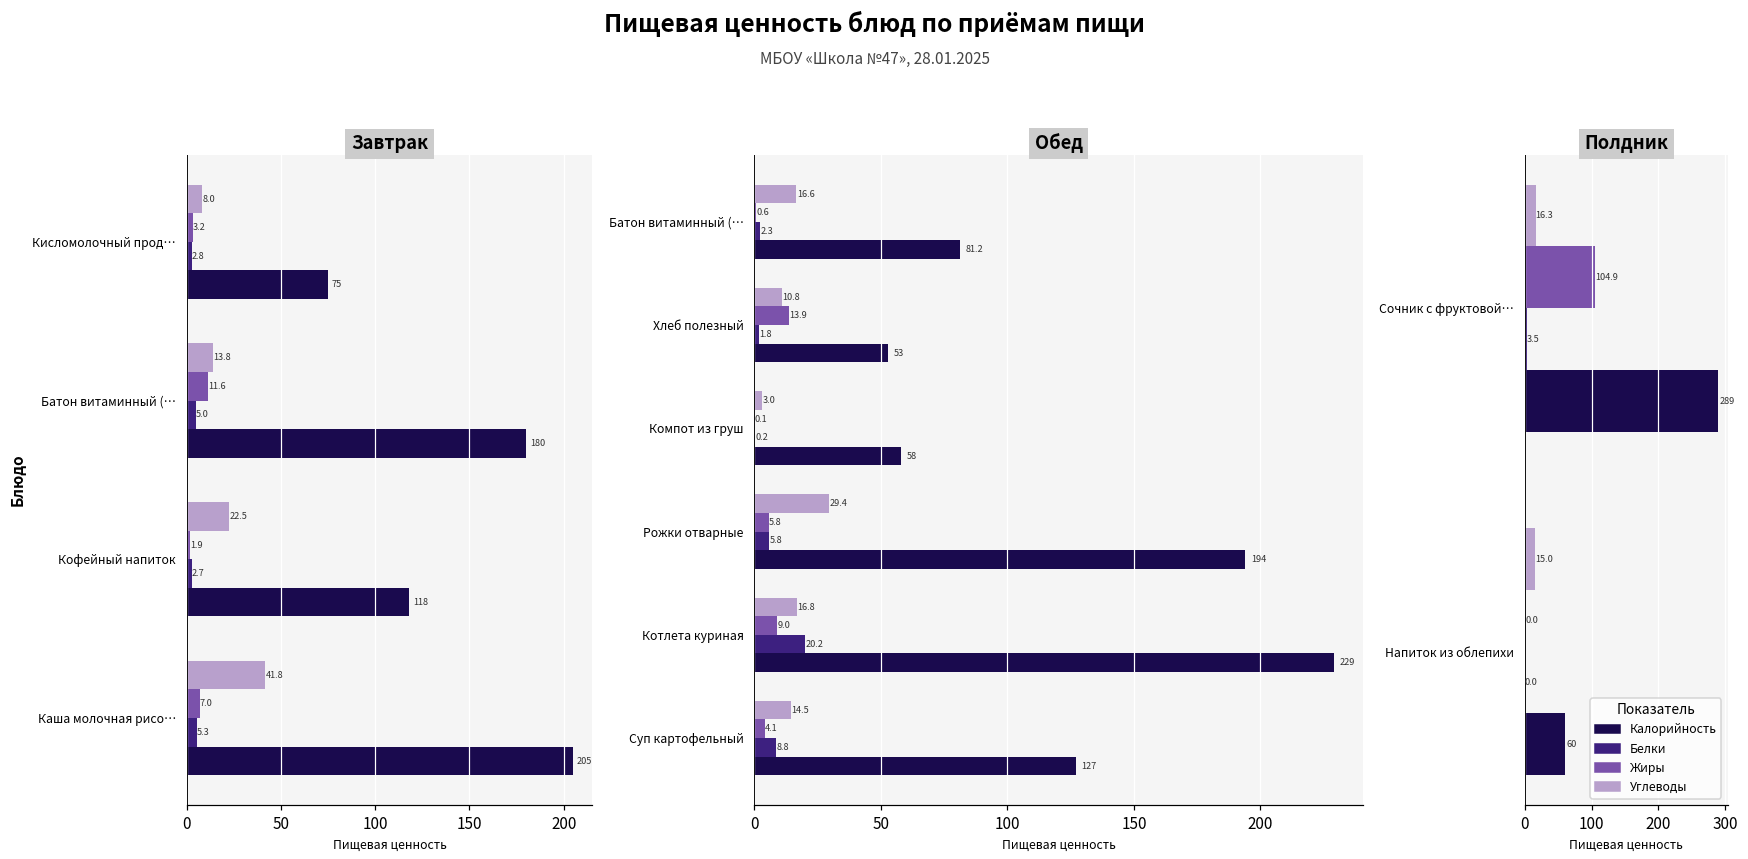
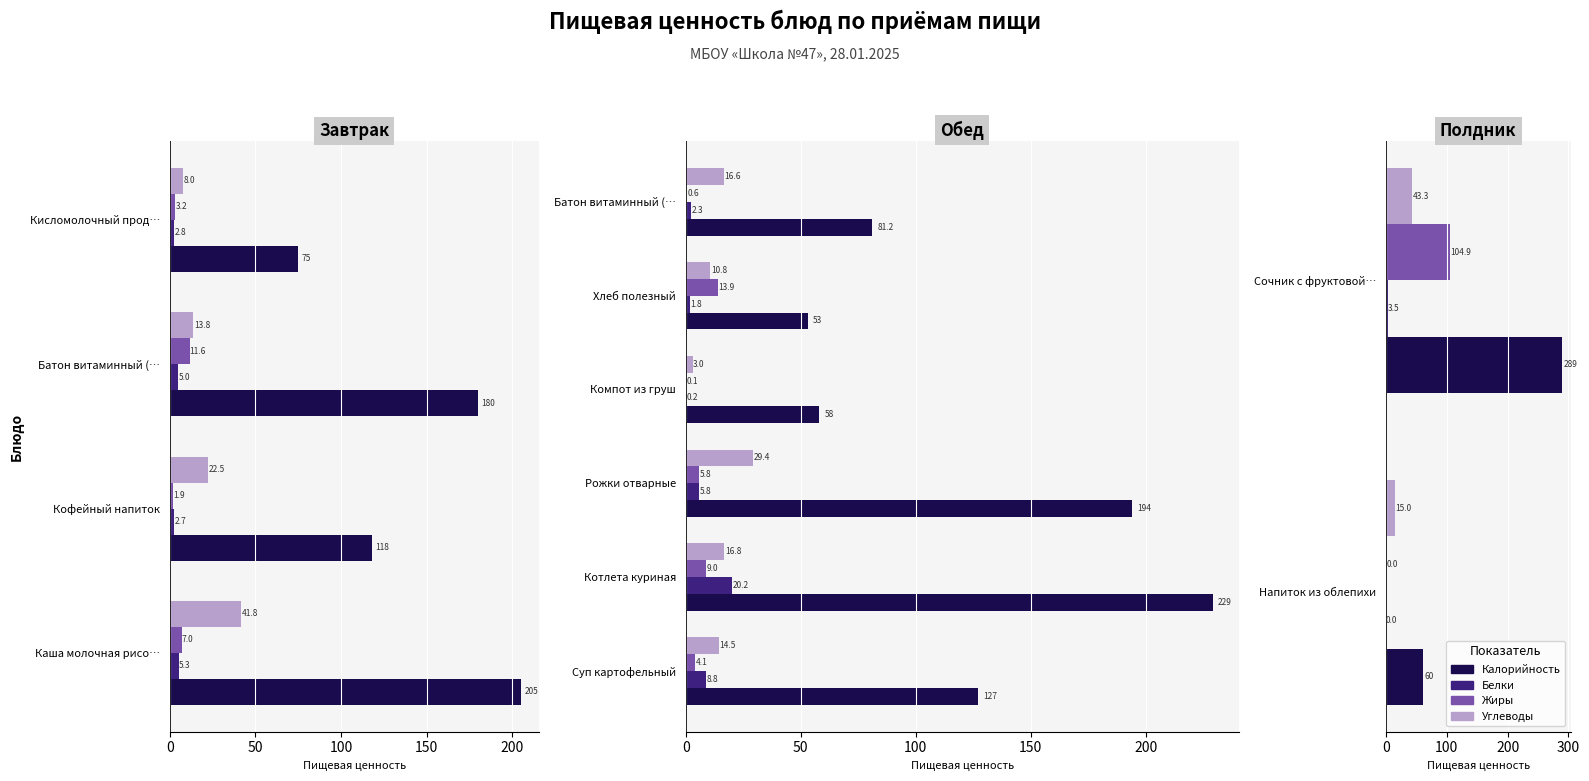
  {
    "Завтрак": {
      "Калорийность": {
        "Кисломолочный прод…": 75,
        "Батон витаминный (…": 180,
        "Кофейный напиток": 118,
        "Каша молочная рисо…": 205
      },
      "Белки": {
        "Кисломолочный прод…": 2.8,
        "Батон витаминный (…": 5.0,
        "Кофейный напиток": 2.7,
        "Каша молочная рисо…": 5.3
      },
      "Жиры": {
        "Кисломолочный прод…": 3.2,
        "Батон витаминный (…": 11.6,
        "Кофейный напиток": 1.9,
        "Каша молочная рисо…": 7.0
      },
      "Углеводы": {
        "Кисломолочный прод…": 8.0,
        "Батон витаминный (…": 13.8,
        "Кофейный напиток": 22.5,
        "Каша молочная рисо…": 41.8
      }
    },
    "Обед": {
      "Калорийность": {
        "Батон витаминный (…": 81.2,
        "Хлеб полезный": 53,
        "Компот из груш": 58,
        "Рожки отварные": 194,
        "Котлета куриная": 229,
        "Суп картофельный": 127
      },
      "Белки": {
        "Батон витаминный (…": 2.3,
        "Хлеб полезный": 1.8,
        "Компот из груш": 0.2,
        "Рожки отварные": 5.8,
        "Котлета куриная": 20.2,
        "Суп картофельный": 8.8
      },
      "Жиры": {
        "Батон витаминный (…": 0.6,
        "Хлеб полезный": 13.9,
        "Компот из груш": 0.1,
        "Рожки отварные": 5.8,
        "Котлета куриная": 9.0,
        "Суп картофельный": 4.1
      },
      "Углеводы": {
        "Батон витаминный (…": 16.6,
        "Хлеб полезный": 10.8,
        "Компот из груш": 3.0,
        "Рожки отварные": 29.4,
        "Котлета куриная": 16.8,
        "Суп картофельный": 14.5
      }
    },
    "Полдник": {
      "Калорийность": {
        "Сочник с фруктовой…": 289,
        "Напиток из облепихи": 60
      },
      "Белки": {
        "Сочник с фруктовой…": 3.5,
        "Напиток из облепихи": 0.0
      },
      "Жиры": {
        "Сочник с фруктовой…": 104.9,
        "Напиток из облепихи": 0.0
      },
      "Углеводы": {
-       "Сочник с фруктовой…": 16.3,
+       "Сочник с фруктовой…": 43.3,
        "Напиток из облепихи": 15.0
      }
    }
  }
